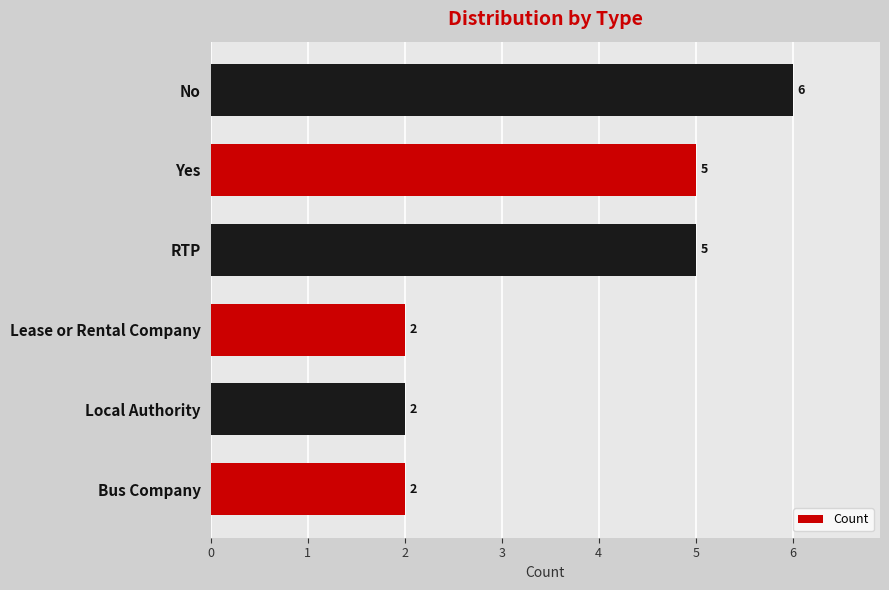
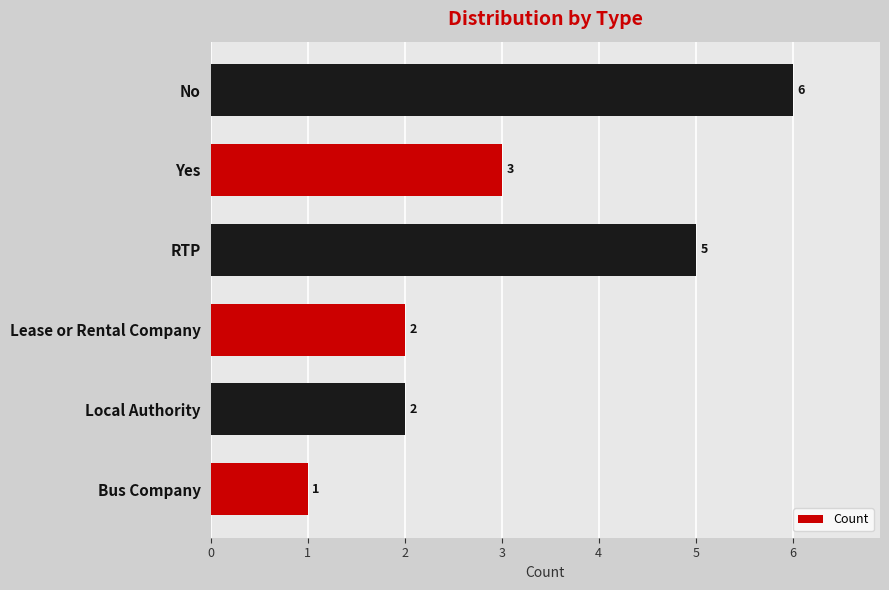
  {
    "No": 6,
-   "Yes": 5,
+   "Yes": 3,
    "RTP": 5,
    "Lease or Rental Company": 2,
    "Local Authority": 2,
-   "Bus Company": 2
+   "Bus Company": 1
  }
